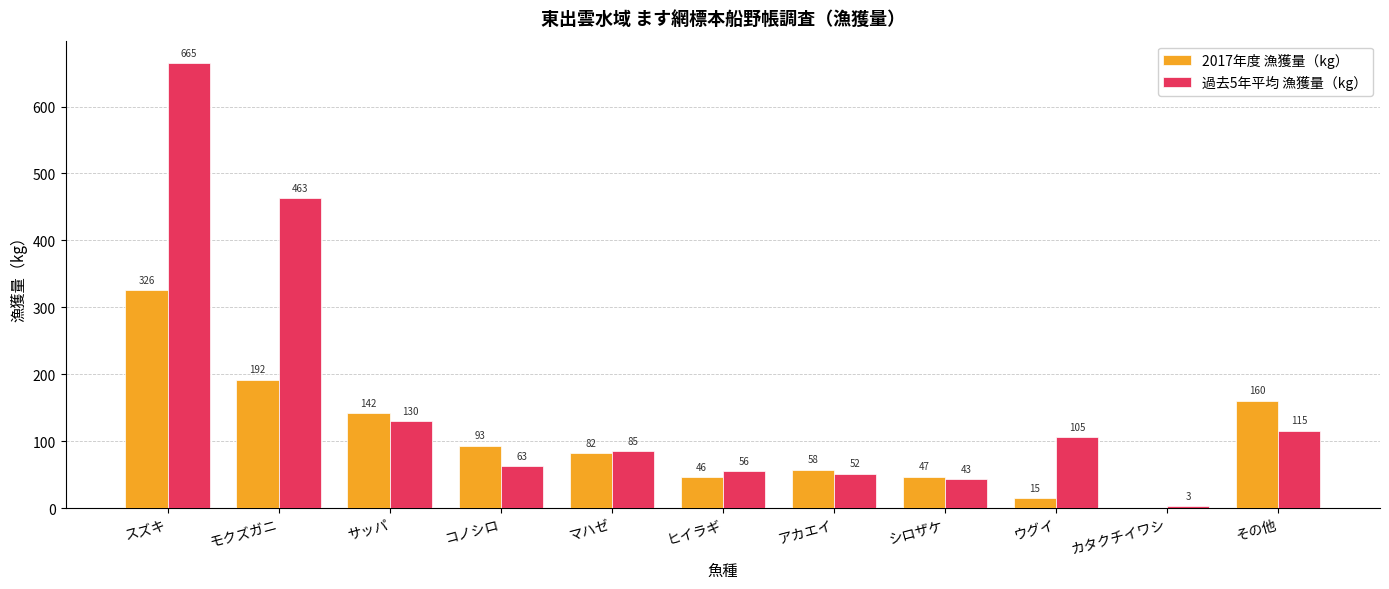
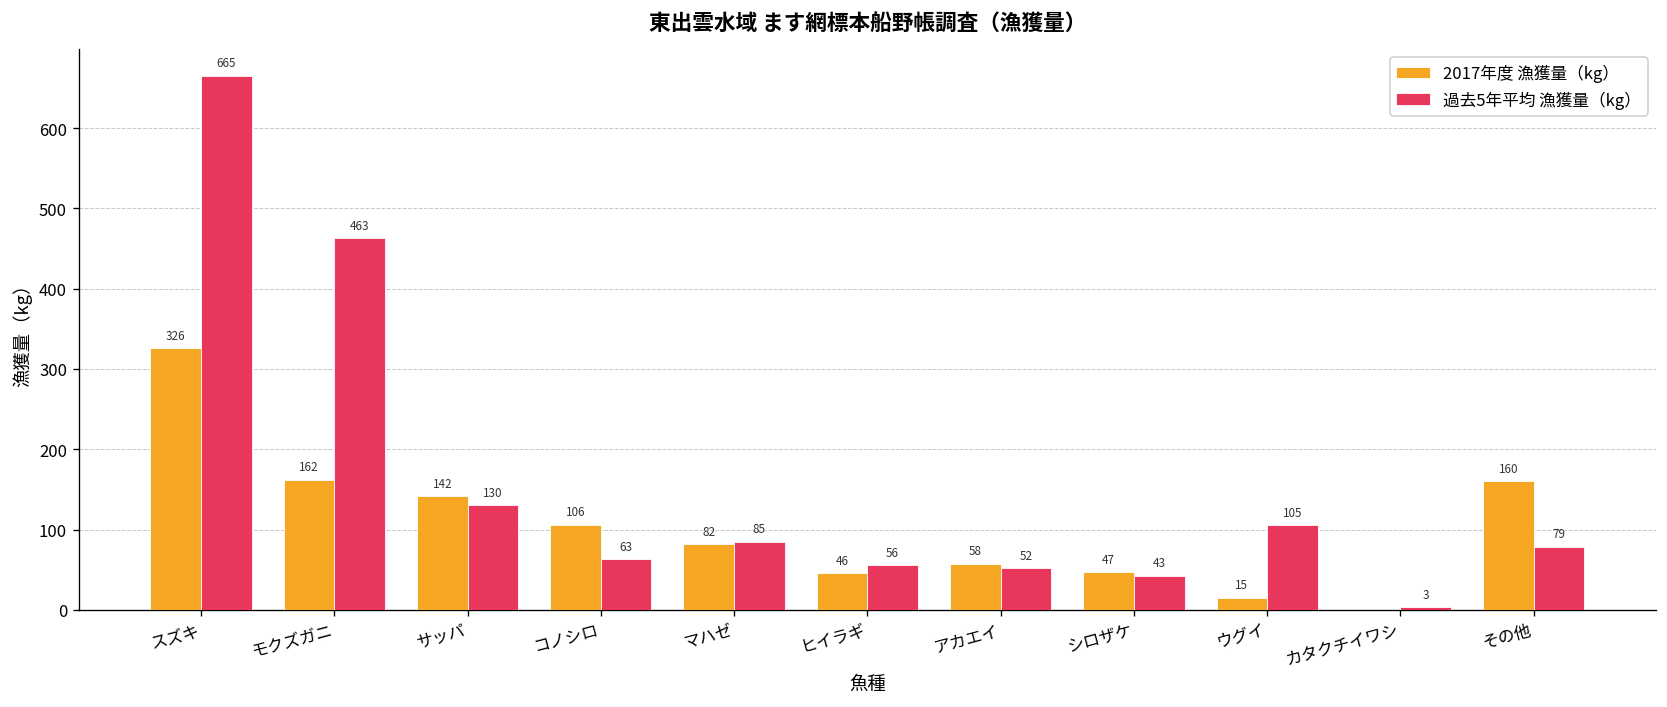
  {
    "2017年度 漁獲量（kg）": {
      "スズキ": 326,
-     "モクズガニ": 192,
+     "モクズガニ": 162,
      "サッパ": 142,
-     "コノシロ": 93,
+     "コノシロ": 106,
      "マハゼ": 82,
      "ヒイラギ": 46,
      "アカエイ": 58,
      "シロザケ": 47,
      "ウグイ": 15,
      "その他": 160
    },
    "過去5年平均 漁獲量（kg）": {
      "スズキ": 665,
      "モクズガニ": 463,
      "サッパ": 130,
      "コノシロ": 63,
      "マハゼ": 85,
      "ヒイラギ": 56,
      "アカエイ": 52,
      "シロザケ": 43,
      "ウグイ": 105,
      "カタクチイワシ": 3,
-     "その他": 115
+     "その他": 79
    }
  }
